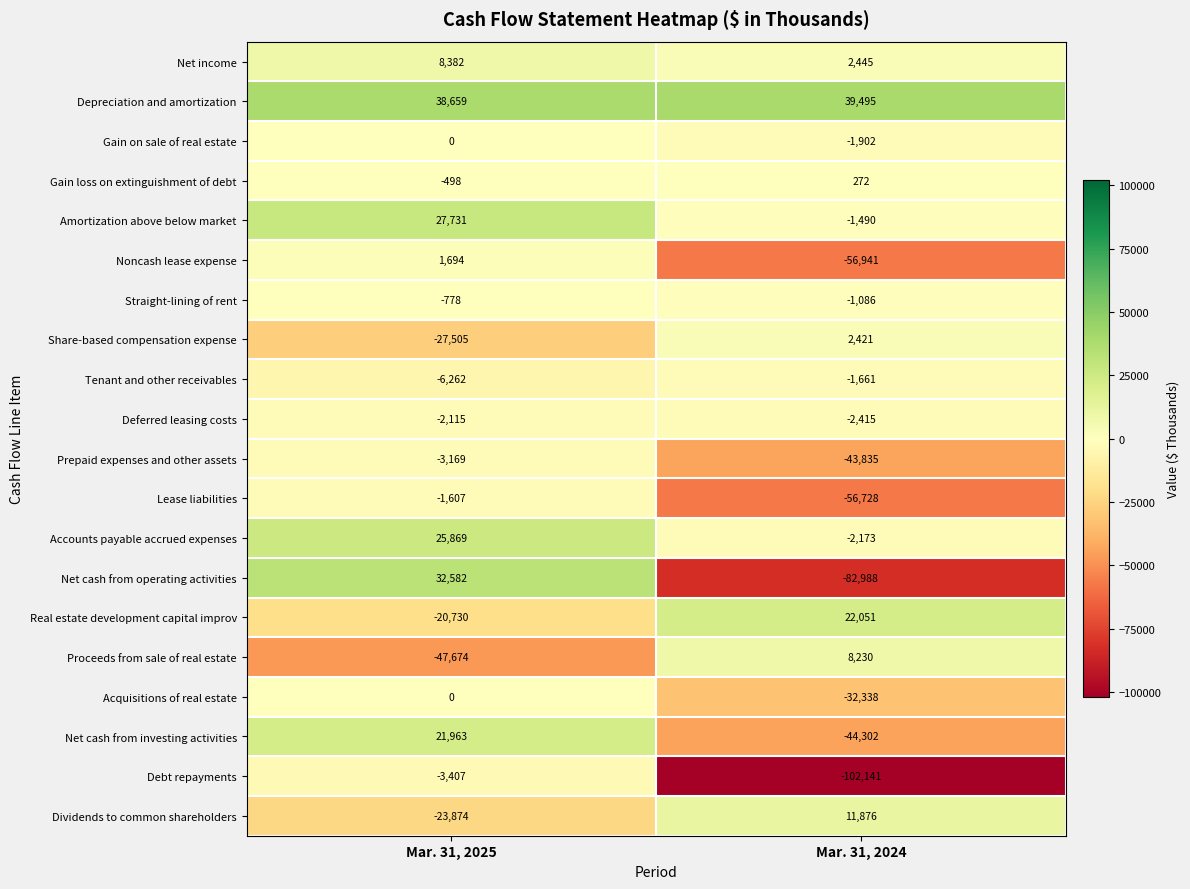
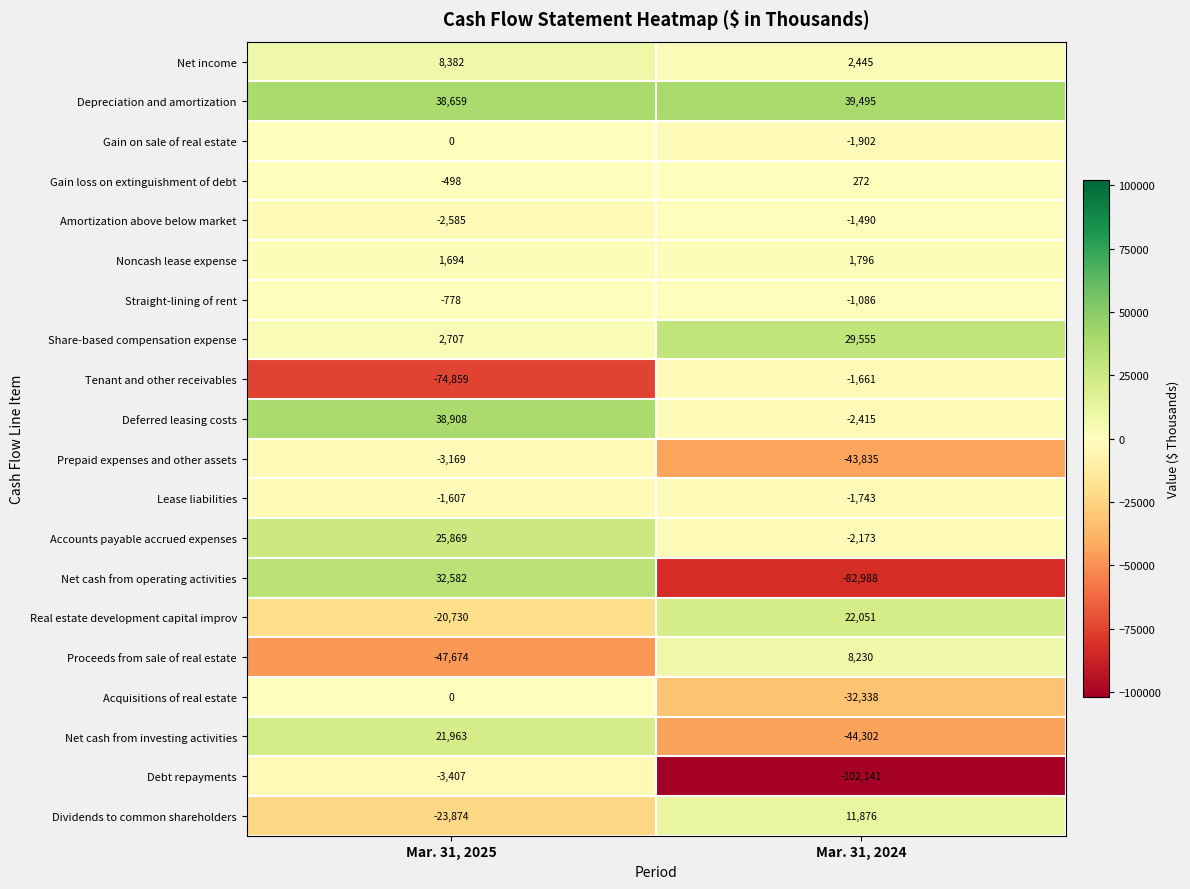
  {
    "Net income": {
      "Mar. 31, 2025": "8,382",
      "Mar. 31, 2024": "2,445"
    },
    "Depreciation and amortization": {
      "Mar. 31, 2025": "38,659",
      "Mar. 31, 2024": "39,495"
    },
    "Gain on sale of real estate": {
      "Mar. 31, 2025": "0",
      "Mar. 31, 2024": "-1,902"
    },
    "Gain loss on extinguishment of debt": {
      "Mar. 31, 2025": "-498",
      "Mar. 31, 2024": "272"
    },
    "Amortization above below market": {
-     "Mar. 31, 2025": "27,731",
+     "Mar. 31, 2025": "-2,585",
      "Mar. 31, 2024": "-1,490"
    },
    "Noncash lease expense": {
      "Mar. 31, 2025": "1,694",
-     "Mar. 31, 2024": "-56,941"
+     "Mar. 31, 2024": "1,796"
    },
    "Straight-lining of rent": {
      "Mar. 31, 2025": "-778",
      "Mar. 31, 2024": "-1,086"
    },
    "Share-based compensation expense": {
-     "Mar. 31, 2025": "-27,505",
-     "Mar. 31, 2024": "2,421"
+     "Mar. 31, 2025": "2,707",
+     "Mar. 31, 2024": "29,555"
    },
    "Tenant and other receivables": {
-     "Mar. 31, 2025": "-6,262",
+     "Mar. 31, 2025": "-74,859",
      "Mar. 31, 2024": "-1,661"
    },
    "Deferred leasing costs": {
-     "Mar. 31, 2025": "-2,115",
+     "Mar. 31, 2025": "38,908",
      "Mar. 31, 2024": "-2,415"
    },
    "Prepaid expenses and other assets": {
      "Mar. 31, 2025": "-3,169",
      "Mar. 31, 2024": "-43,835"
    },
    "Lease liabilities": {
      "Mar. 31, 2025": "-1,607",
-     "Mar. 31, 2024": "-56,728"
+     "Mar. 31, 2024": "-1,743"
    },
    "Accounts payable accrued expenses": {
      "Mar. 31, 2025": "25,869",
      "Mar. 31, 2024": "-2,173"
    },
    "Net cash from operating activities": {
      "Mar. 31, 2025": "32,582",
      "Mar. 31, 2024": "-82,988"
    },
    "Real estate development capital improv": {
      "Mar. 31, 2025": "-20,730",
      "Mar. 31, 2024": "22,051"
    },
    "Proceeds from sale of real estate": {
      "Mar. 31, 2025": "-47,674",
      "Mar. 31, 2024": "8,230"
    },
    "Acquisitions of real estate": {
      "Mar. 31, 2025": "0",
      "Mar. 31, 2024": "-32,338"
    },
    "Net cash from investing activities": {
      "Mar. 31, 2025": "21,963",
      "Mar. 31, 2024": "-44,302"
    },
    "Debt repayments": {
      "Mar. 31, 2025": "-3,407",
      "Mar. 31, 2024": "-102,141"
    },
    "Dividends to common shareholders": {
      "Mar. 31, 2025": "-23,874",
      "Mar. 31, 2024": "11,876"
    }
  }
